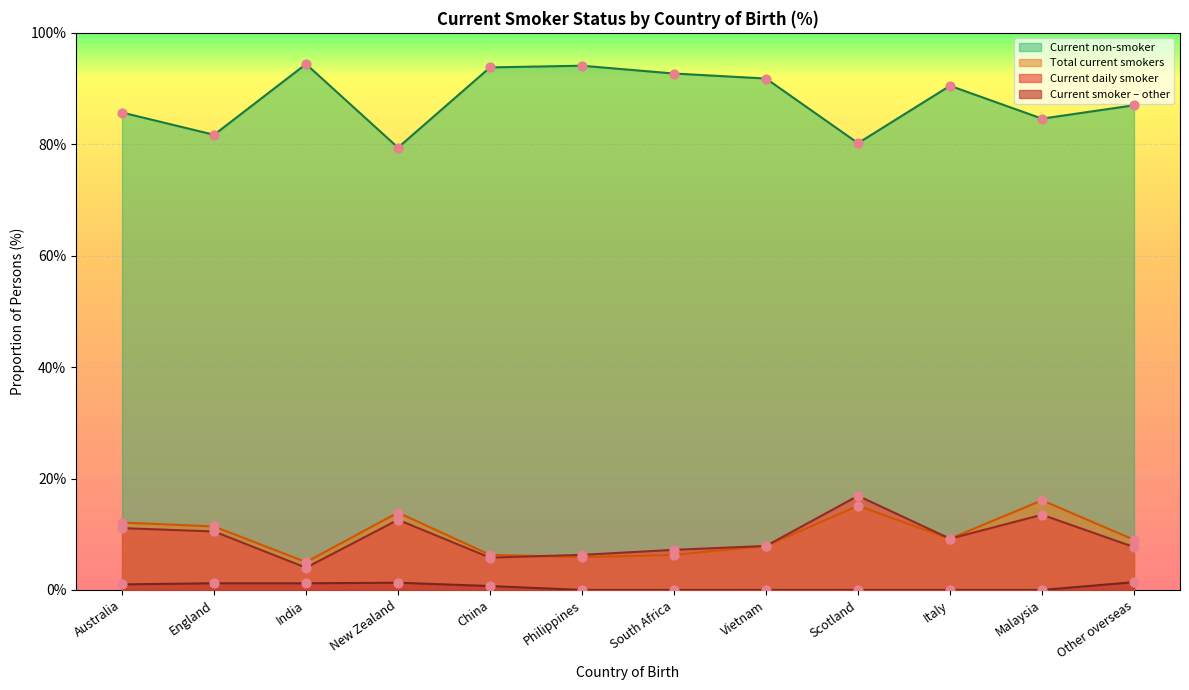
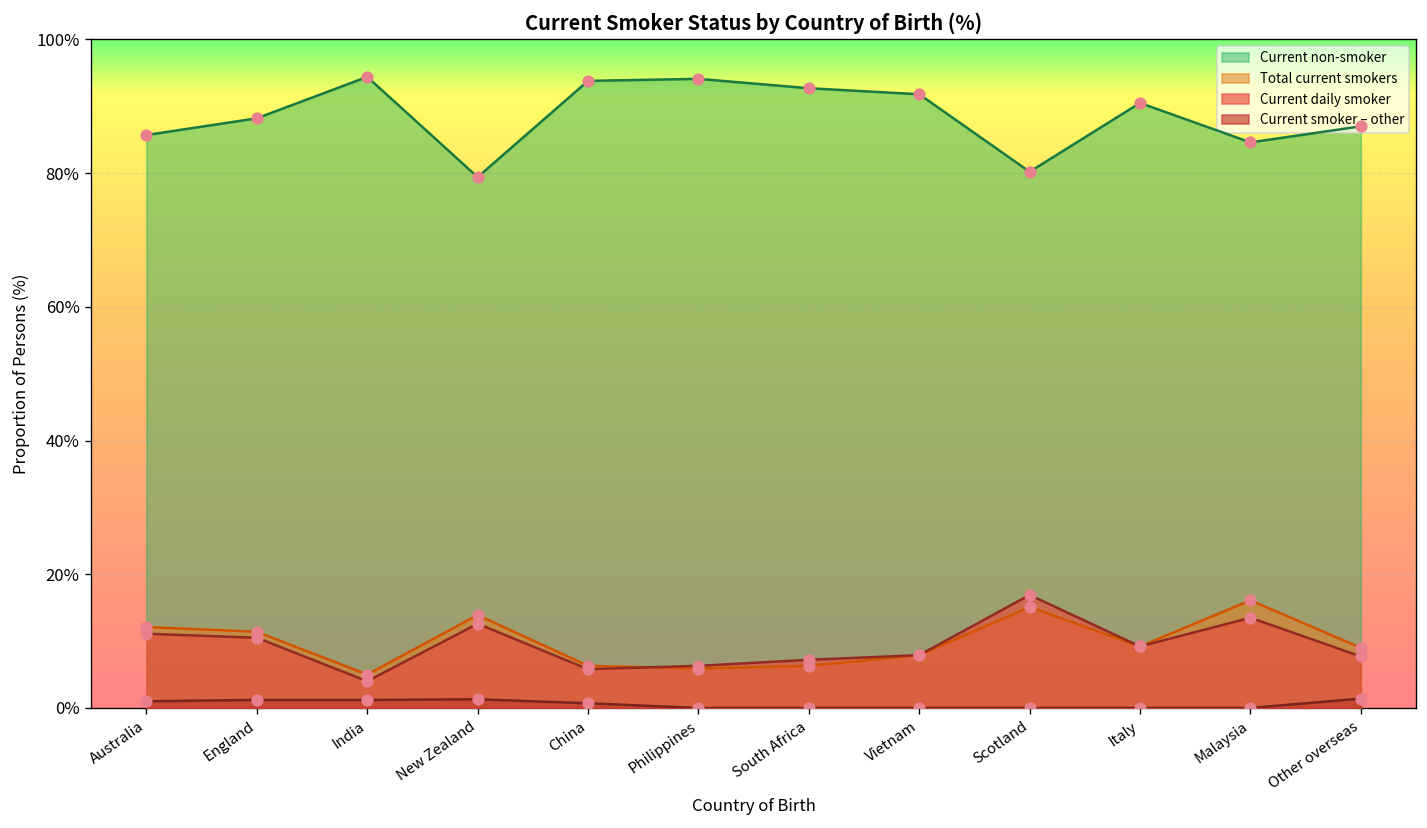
  {
    "Current non-smoker": {
      "Australia": "86%",
-     "England": "82%",
+     "England": "88%",
      "India": "94%",
      "New Zealand": "79%",
      "China": "94%",
      "Philippines": "94%",
      "South Africa": "93%",
      "Vietnam": "92%",
      "Scotland": "80%",
      "Italy": "91%",
      "Malaysia": "85%",
      "Other overseas": "87%"
    }
  }
